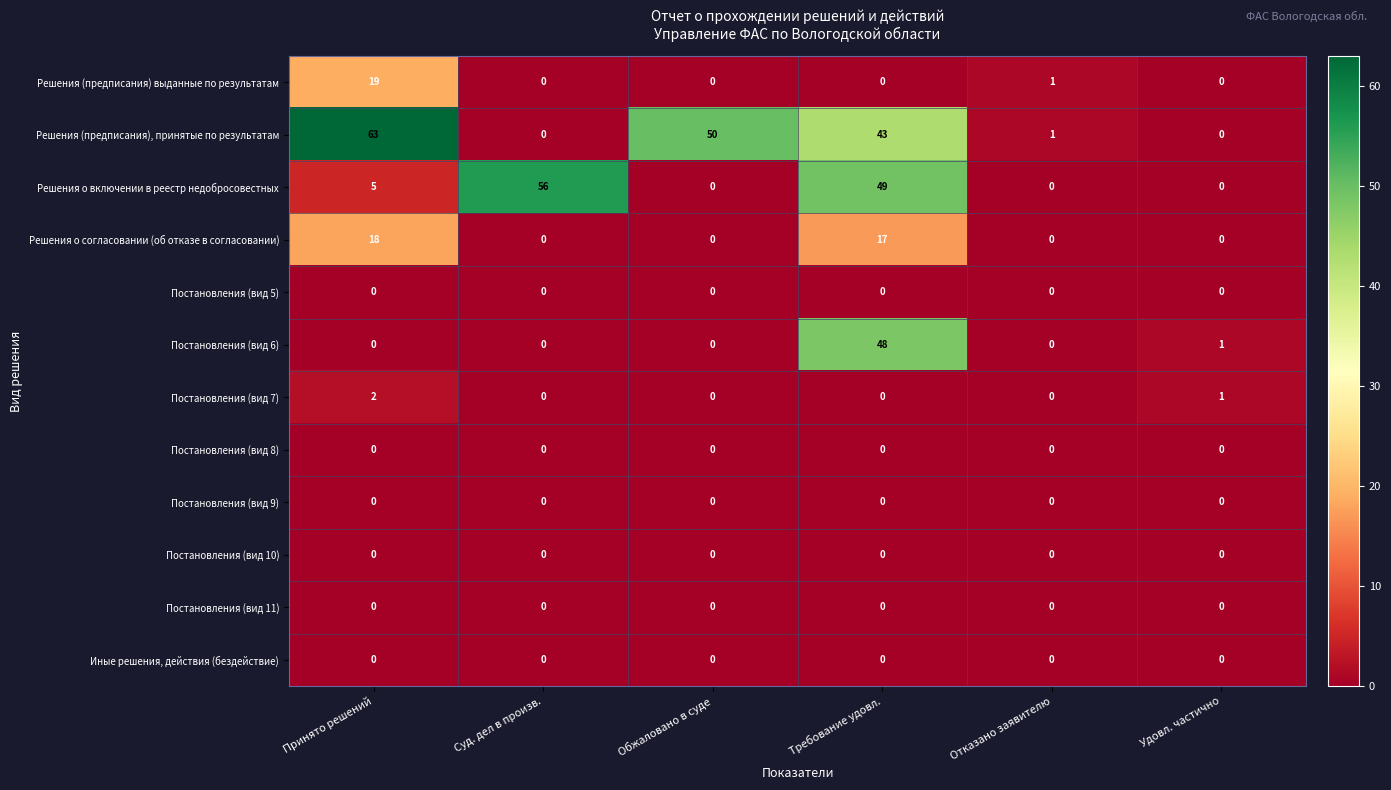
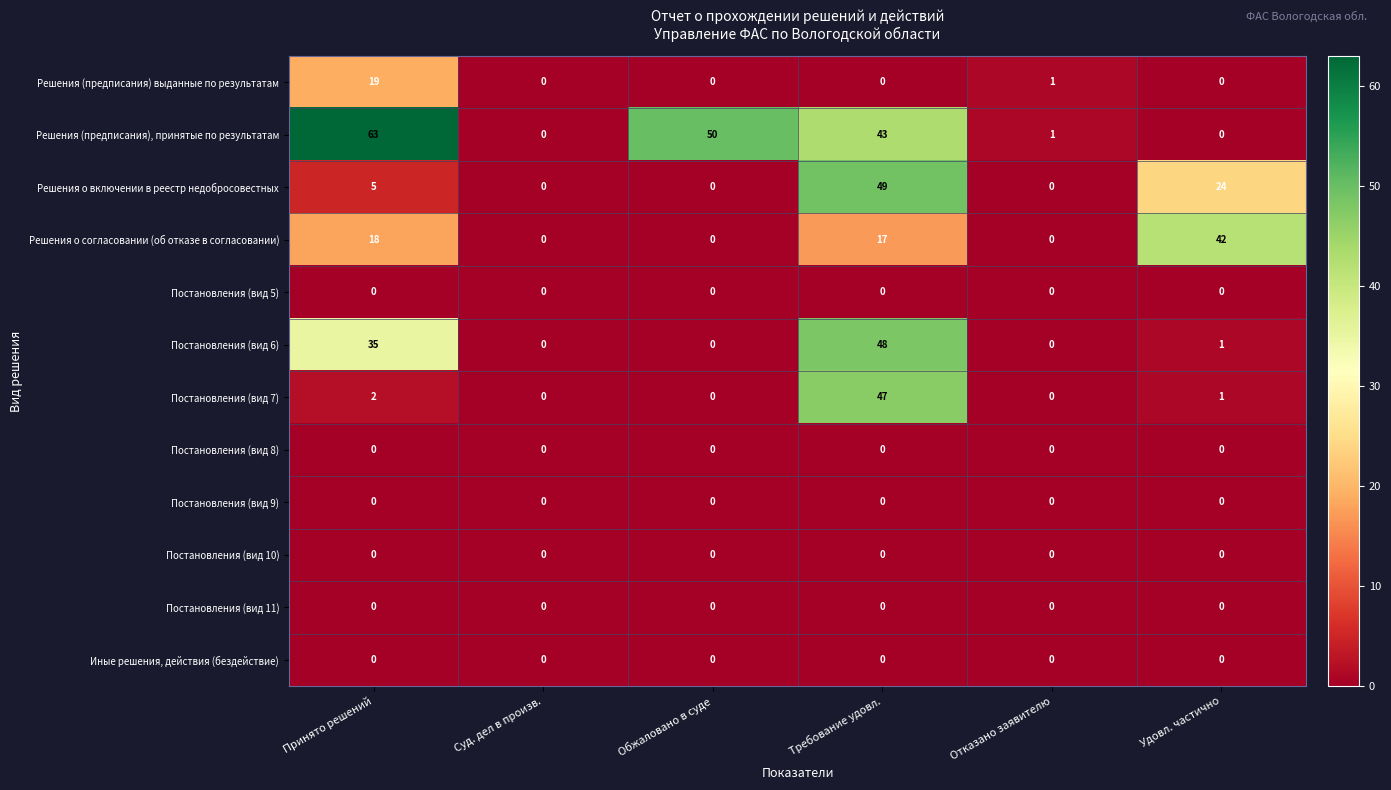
  {
    "Решения (предписания) выданные по результатам": {
      "Принято решений": 19,
      "Суд. дел в произв.": 0,
      "Обжаловано в суде": 0,
      "Требование удовл.": 0,
      "Отказано заявителю": 1,
      "Удовл. частично": 0
    },
    "Решения (предписания), принятые по результатам": {
      "Принято решений": 63,
      "Суд. дел в произв.": 0,
      "Обжаловано в суде": 50,
      "Требование удовл.": 43,
      "Отказано заявителю": 1,
      "Удовл. частично": 0
    },
    "Решения о включении в реестр недобросовестных": {
      "Принято решений": 5,
-     "Суд. дел в произв.": 56,
+     "Суд. дел в произв.": 0,
      "Обжаловано в суде": 0,
      "Требование удовл.": 49,
      "Отказано заявителю": 0,
-     "Удовл. частично": 0
+     "Удовл. частично": 24
    },
    "Решения о согласовании (об отказе в согласовании)": {
      "Принято решений": 18,
      "Суд. дел в произв.": 0,
      "Обжаловано в суде": 0,
      "Требование удовл.": 17,
      "Отказано заявителю": 0,
-     "Удовл. частично": 0
+     "Удовл. частично": 42
    },
    "Постановления (вид 5)": {
      "Принято решений": 0,
      "Суд. дел в произв.": 0,
      "Обжаловано в суде": 0,
      "Требование удовл.": 0,
      "Отказано заявителю": 0,
      "Удовл. частично": 0
    },
    "Постановления (вид 6)": {
-     "Принято решений": 0,
+     "Принято решений": 35,
      "Суд. дел в произв.": 0,
      "Обжаловано в суде": 0,
      "Требование удовл.": 48,
      "Отказано заявителю": 0,
      "Удовл. частично": 1
    },
    "Постановления (вид 7)": {
      "Принято решений": 2,
      "Суд. дел в произв.": 0,
      "Обжаловано в суде": 0,
-     "Требование удовл.": 0,
+     "Требование удовл.": 47,
      "Отказано заявителю": 0,
      "Удовл. частично": 1
    },
    "Постановления (вид 8)": {
      "Принято решений": 0,
      "Суд. дел в произв.": 0,
      "Обжаловано в суде": 0,
      "Требование удовл.": 0,
      "Отказано заявителю": 0,
      "Удовл. частично": 0
    },
    "Постановления (вид 9)": {
      "Принято решений": 0,
      "Суд. дел в произв.": 0,
      "Обжаловано в суде": 0,
      "Требование удовл.": 0,
      "Отказано заявителю": 0,
      "Удовл. частично": 0
    },
    "Постановления (вид 10)": {
      "Принято решений": 0,
      "Суд. дел в произв.": 0,
      "Обжаловано в суде": 0,
      "Требование удовл.": 0,
      "Отказано заявителю": 0,
      "Удовл. частично": 0
    },
    "Постановления (вид 11)": {
      "Принято решений": 0,
      "Суд. дел в произв.": 0,
      "Обжаловано в суде": 0,
      "Требование удовл.": 0,
      "Отказано заявителю": 0,
      "Удовл. частично": 0
    },
    "Иные решения, действия (бездействие)": {
      "Принято решений": 0,
      "Суд. дел в произв.": 0,
      "Обжаловано в суде": 0,
      "Требование удовл.": 0,
      "Отказано заявителю": 0,
      "Удовл. частично": 0
    }
  }
